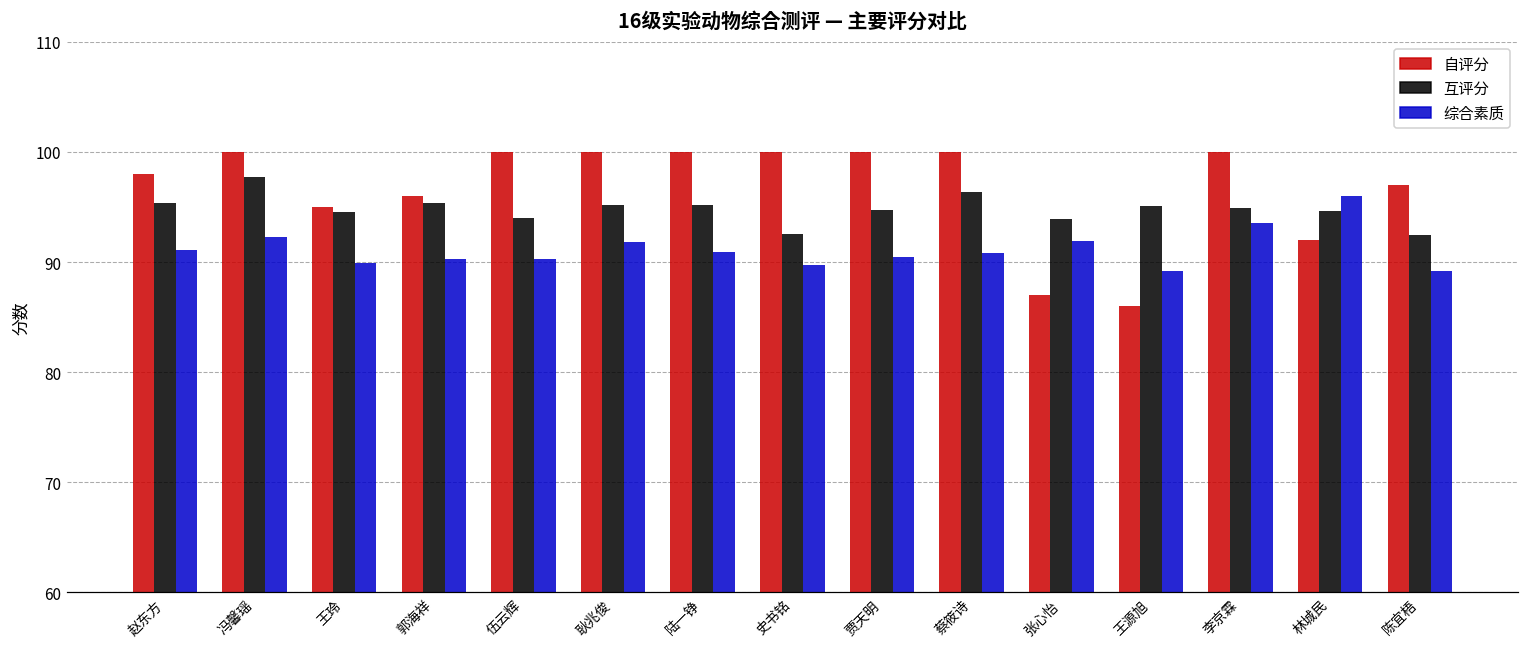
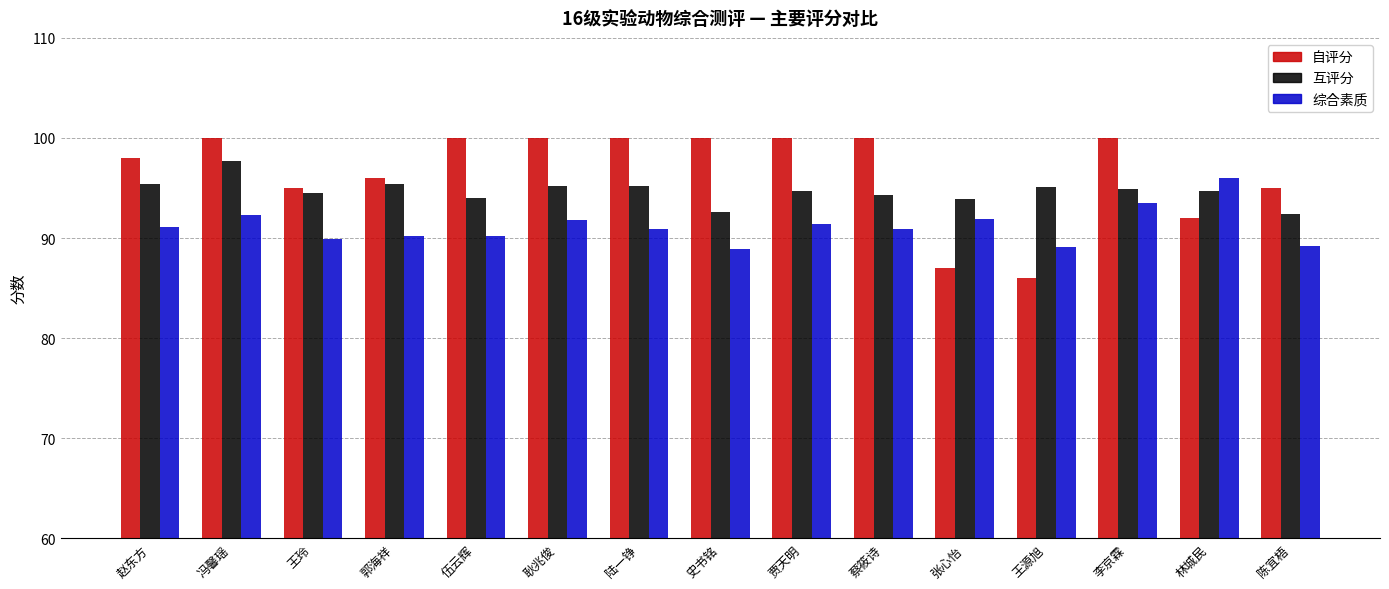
  {
    "自评分": {
      "赵东方": 98,
      "冯馨瑶": 100,
      "王玲": 95,
      "郭海祥": 96,
      "伍云辉": 100,
      "耿兆俊": 100,
      "陆一铮": 100,
      "史书铭": 100,
      "贾天明": 100,
      "蔡筱诗": 100,
      "张心怡": 87,
      "王源旭": 86,
      "李京霖": 100,
      "林城民": 92,
-     "陈宜梧": 97
+     "陈宜梧": 95
    },
    "互评分": {
      "赵东方": 95.4,
      "冯馨瑶": 97.7,
      "王玲": 94.5,
      "郭海祥": 95.4,
      "伍云辉": 94.0,
      "耿兆俊": 95.2,
      "陆一铮": 95.2,
      "史书铭": 92.6,
      "贾天明": 94.7,
-     "蔡筱诗": 96.3,
+     "蔡筱诗": 94.3,
      "张心怡": 93.9,
      "王源旭": 95.1,
      "李京霖": 94.9,
      "林城民": 94.7,
      "陈宜梧": 92.4
    },
    "综合素质": {
      "赵东方": 91.1,
      "冯馨瑶": 92.3,
      "王玲": 89.9,
      "郭海祥": 90.2,
      "伍云辉": 90.2,
      "耿兆俊": 91.8,
      "陆一铮": 90.9,
-     "史书铭": 89.7,
-     "贾天明": 90.4,
+     "史书铭": 88.9,
+     "贾天明": 91.4,
      "蔡筱诗": 90.9,
      "张心怡": 91.9,
      "王源旭": 89.2,
      "李京霖": 93.5,
      "林城民": 96.0,
      "陈宜梧": 89.2
    }
  }
